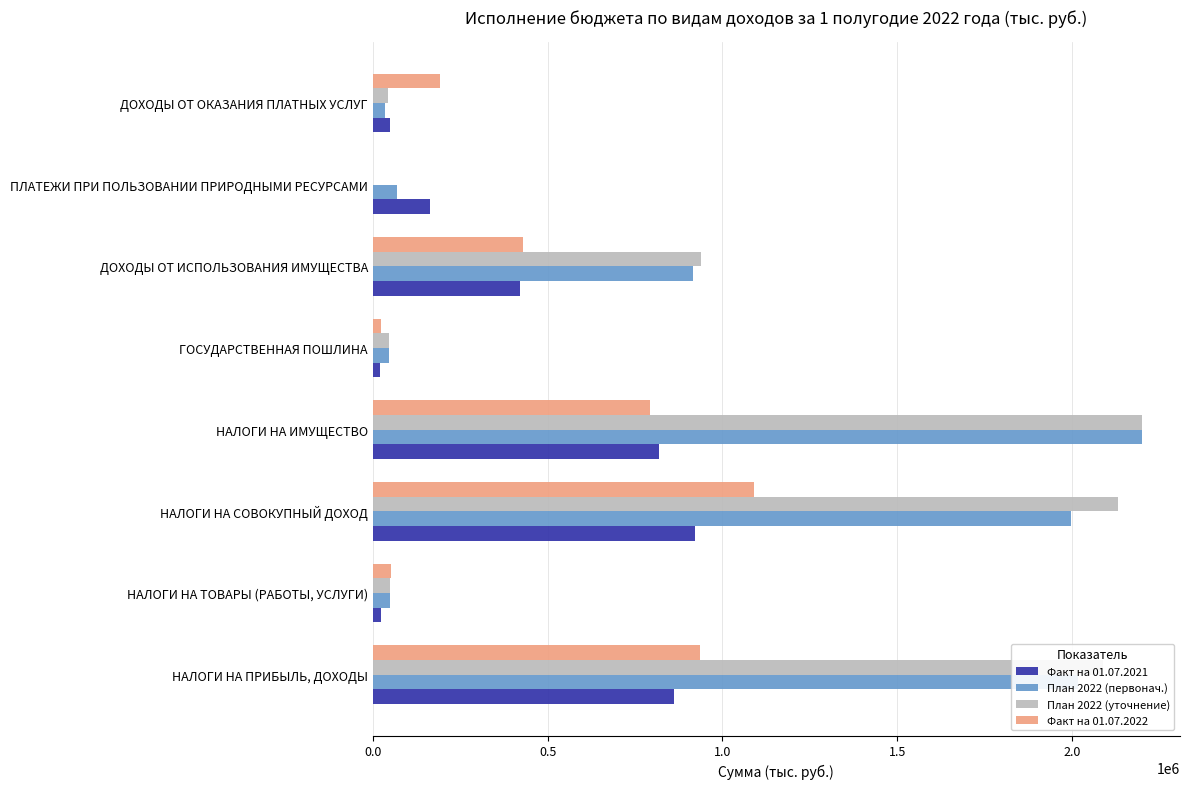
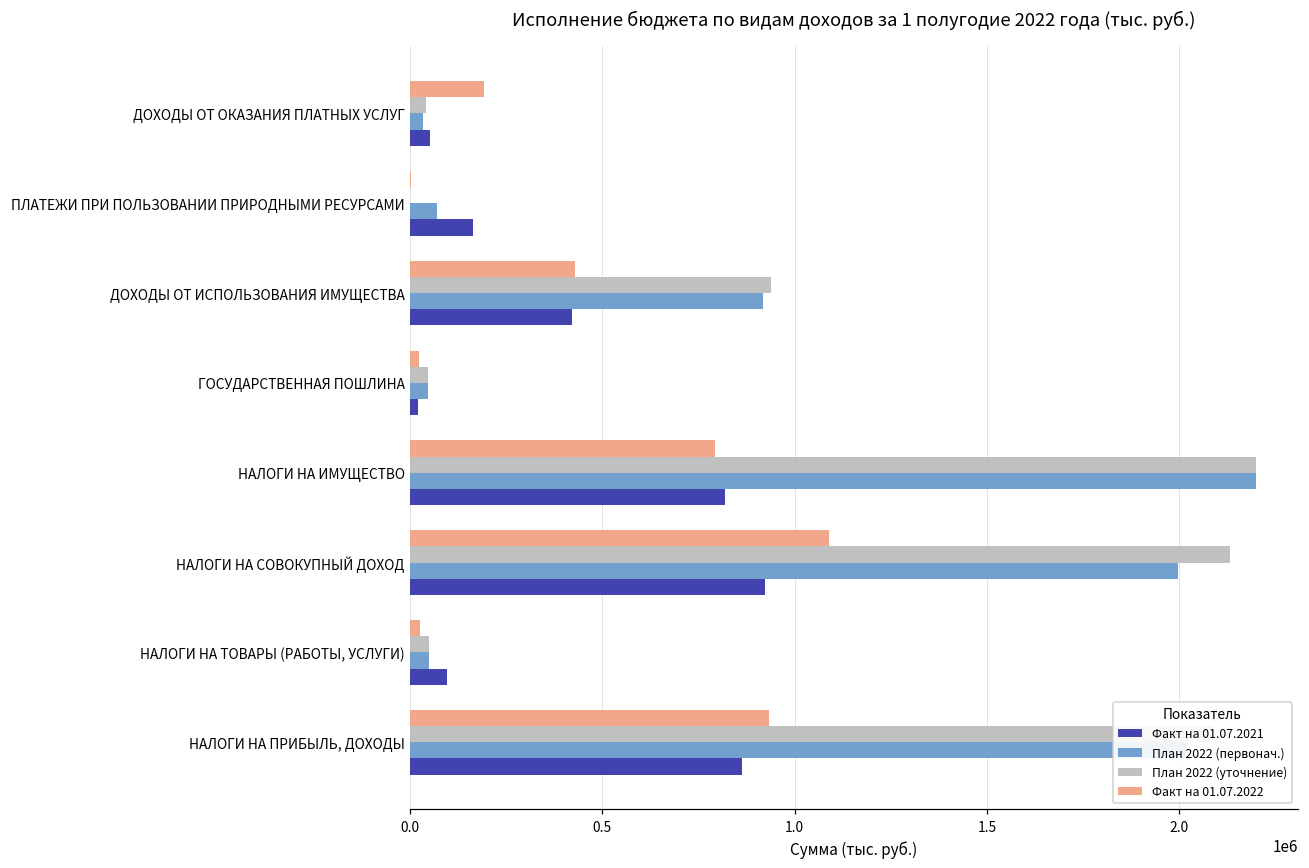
  {
    "Факт на 01.07.2021": {
      "ДОХОДЫ ОТ ОКАЗАНИЯ ПЛАТНЫХ УСЛУГ": 50000,
      "ПЛАТЕЖИ ПРИ ПОЛЬЗОВАНИИ ПРИРОДНЫМИ РЕСУРСАМИ": 160000,
      "ДОХОДЫ ОТ ИСПОЛЬЗОВАНИЯ ИМУЩЕСТВА": 420000,
      "ГОСУДАРСТВЕННАЯ ПОШЛИНА": 20000,
      "НАЛОГИ НА ИМУЩЕСТВО": 820000,
      "НАЛОГИ НА СОВОКУПНЫЙ ДОХОД": 920000,
-     "НАЛОГИ НА ТОВАРЫ (РАБОТЫ, УСЛУГИ)": 20000,
+     "НАЛОГИ НА ТОВАРЫ (РАБОТЫ, УСЛУГИ)": 100000,
      "НАЛОГИ НА ПРИБЫЛЬ, ДОХОДЫ": 860000
    },
    "План 2022 (первонач.)": {
      "ДОХОДЫ ОТ ОКАЗАНИЯ ПЛАТНЫХ УСЛУГ": 30000,
      "ПЛАТЕЖИ ПРИ ПОЛЬЗОВАНИИ ПРИРОДНЫМИ РЕСУРСАМИ": 70000,
      "ДОХОДЫ ОТ ИСПОЛЬЗОВАНИЯ ИМУЩЕСТВА": 920000,
      "ГОСУДАРСТВЕННАЯ ПОШЛИНА": 50000,
      "НАЛОГИ НА ИМУЩЕСТВО": 2200000,
      "НАЛОГИ НА СОВОКУПНЫЙ ДОХОД": 2000000,
      "НАЛОГИ НА ТОВАРЫ (РАБОТЫ, УСЛУГИ)": 50000
    },
    "План 2022 (уточнение)": {
      "ДОХОДЫ ОТ ОКАЗАНИЯ ПЛАТНЫХ УСЛУГ": 40000,
      "ДОХОДЫ ОТ ИСПОЛЬЗОВАНИЯ ИМУЩЕСТВА": 940000,
      "ГОСУДАРСТВЕННАЯ ПОШЛИНА": 50000,
      "НАЛОГИ НА ИМУЩЕСТВО": 2200000,
      "НАЛОГИ НА СОВОКУПНЫЙ ДОХОД": 2130000,
      "НАЛОГИ НА ТОВАРЫ (РАБОТЫ, УСЛУГИ)": 50000
    },
    "Факт на 01.07.2022": {
      "ДОХОДЫ ОТ ОКАЗАНИЯ ПЛАТНЫХ УСЛУГ": 190000,
      "ДОХОДЫ ОТ ИСПОЛЬЗОВАНИЯ ИМУЩЕСТВА": 430000,
      "ГОСУДАРСТВЕННАЯ ПОШЛИНА": 20000,
      "НАЛОГИ НА ИМУЩЕСТВО": 790000,
      "НАЛОГИ НА СОВОКУПНЫЙ ДОХОД": 1090000,
-     "НАЛОГИ НА ТОВАРЫ (РАБОТЫ, УСЛУГИ)": 50000,
+     "НАЛОГИ НА ТОВАРЫ (РАБОТЫ, УСЛУГИ)": 30000,
      "НАЛОГИ НА ПРИБЫЛЬ, ДОХОДЫ": 930000
    }
  }
